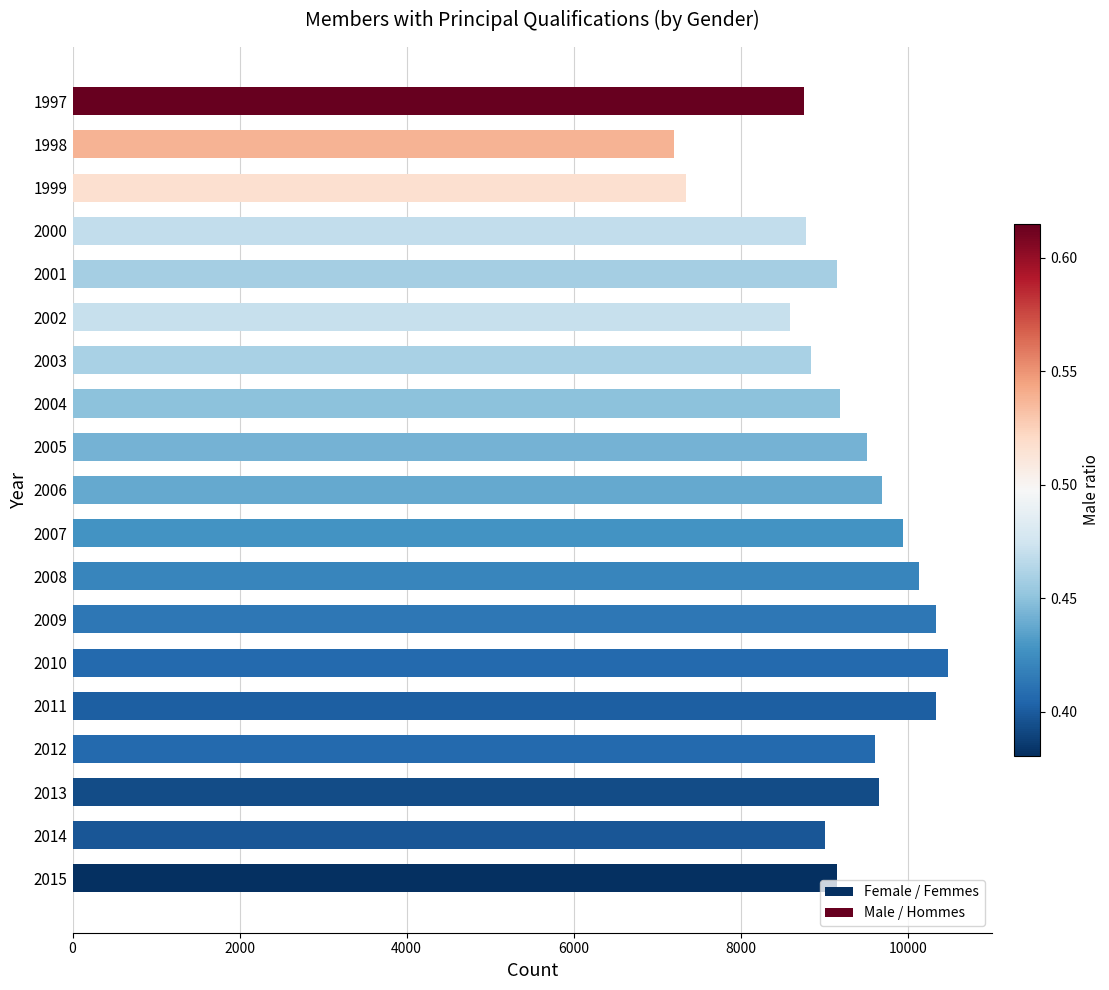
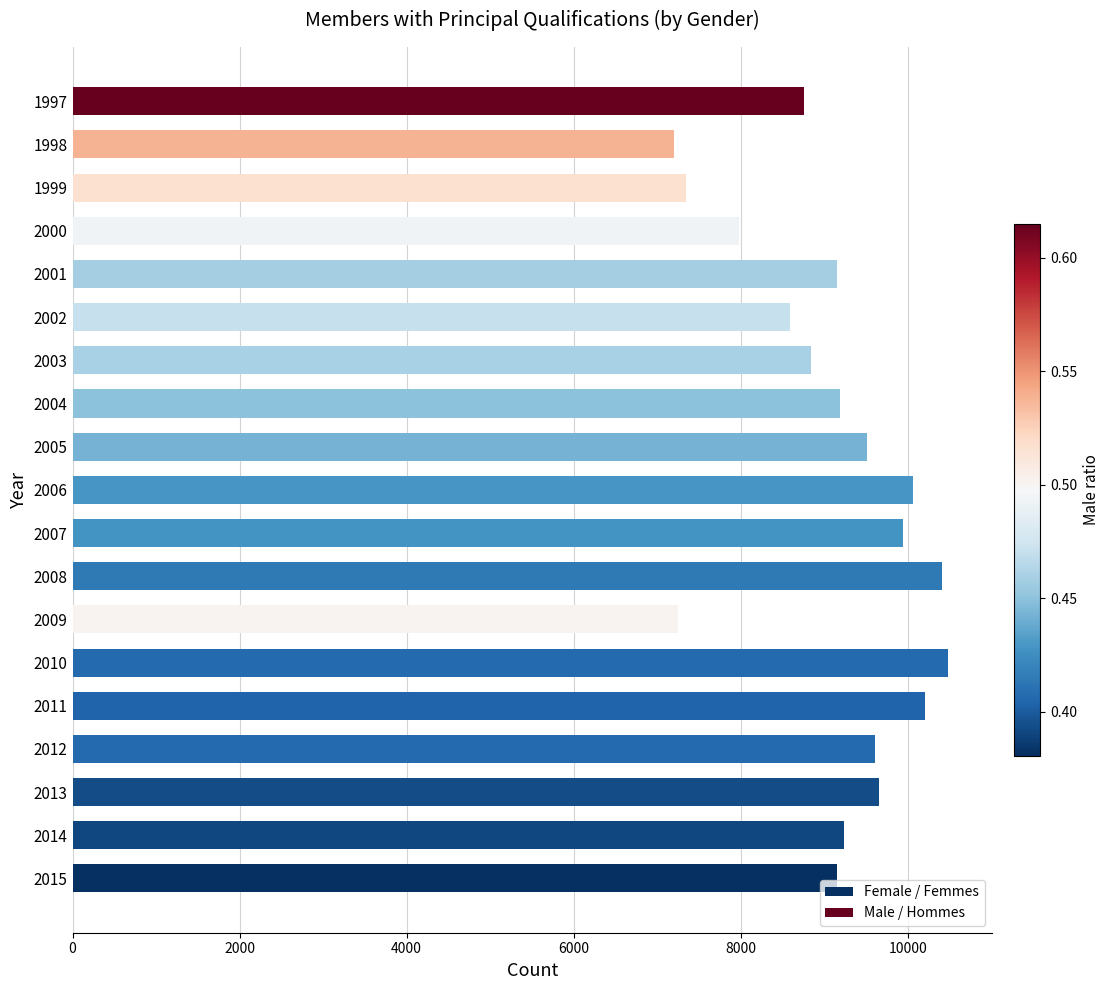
  {
    "1997": 8800,
    "1998": 7200,
    "1999": 7300,
-   "2000": 8800,
+   "2000": 8000,
    "2001": 9200,
    "2002": 8600,
    "2003": 8800,
    "2004": 9200,
    "2005": 9500,
-   "2006": 9700,
+   "2006": 10100,
    "2007": 9900,
-   "2008": 10100,
-   "2009": 10300,
+   "2008": 10400,
+   "2009": 7300,
    "2010": 10500,
-   "2011": 10300,
+   "2011": 10200,
    "2012": 9600,
    "2013": 9700,
-   "2014": 9000,
+   "2014": 9200,
    "2015": 9200
  }
